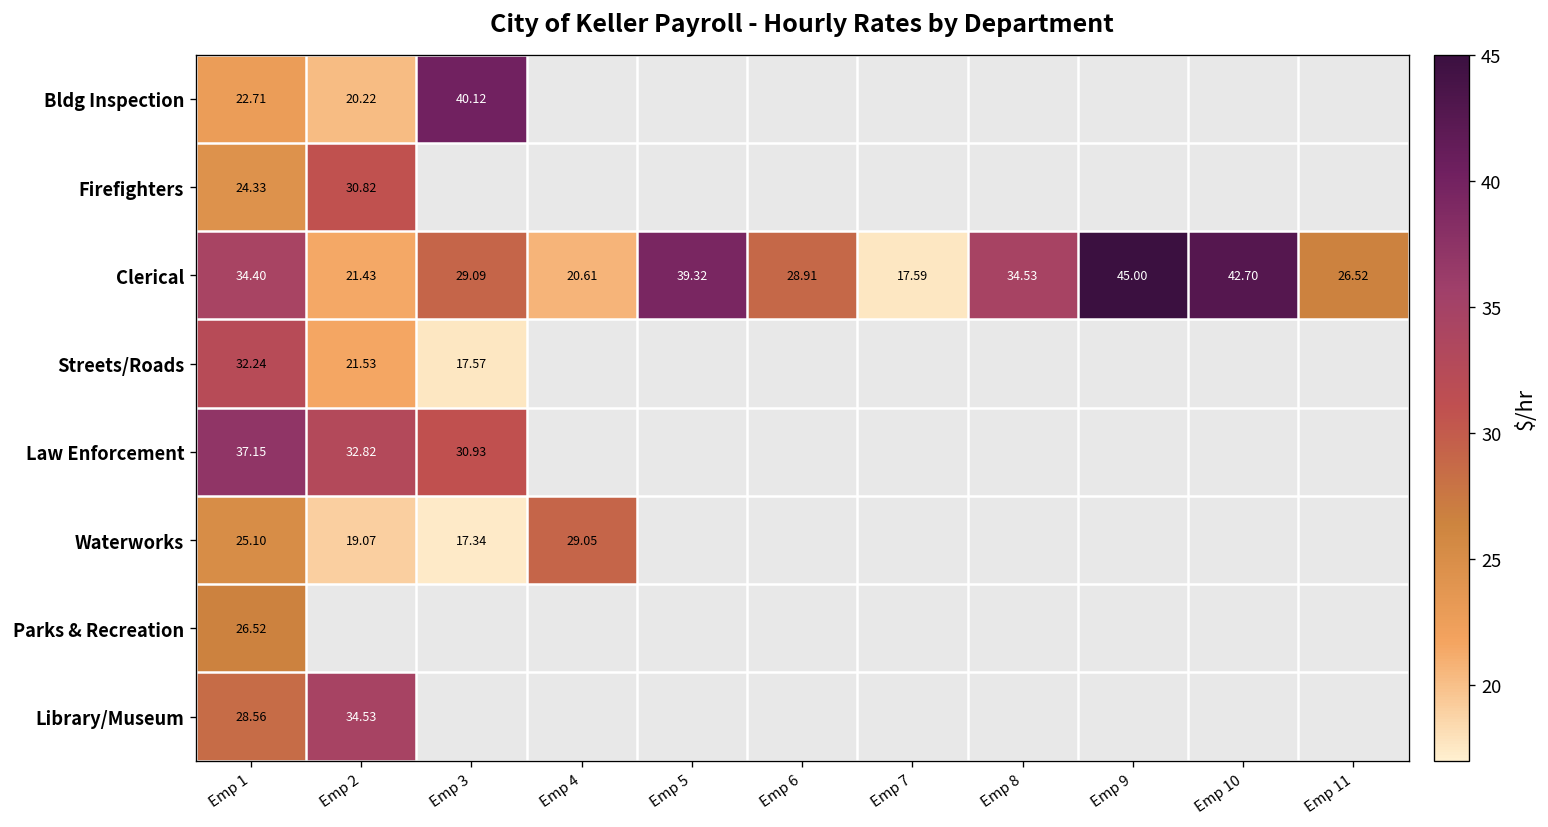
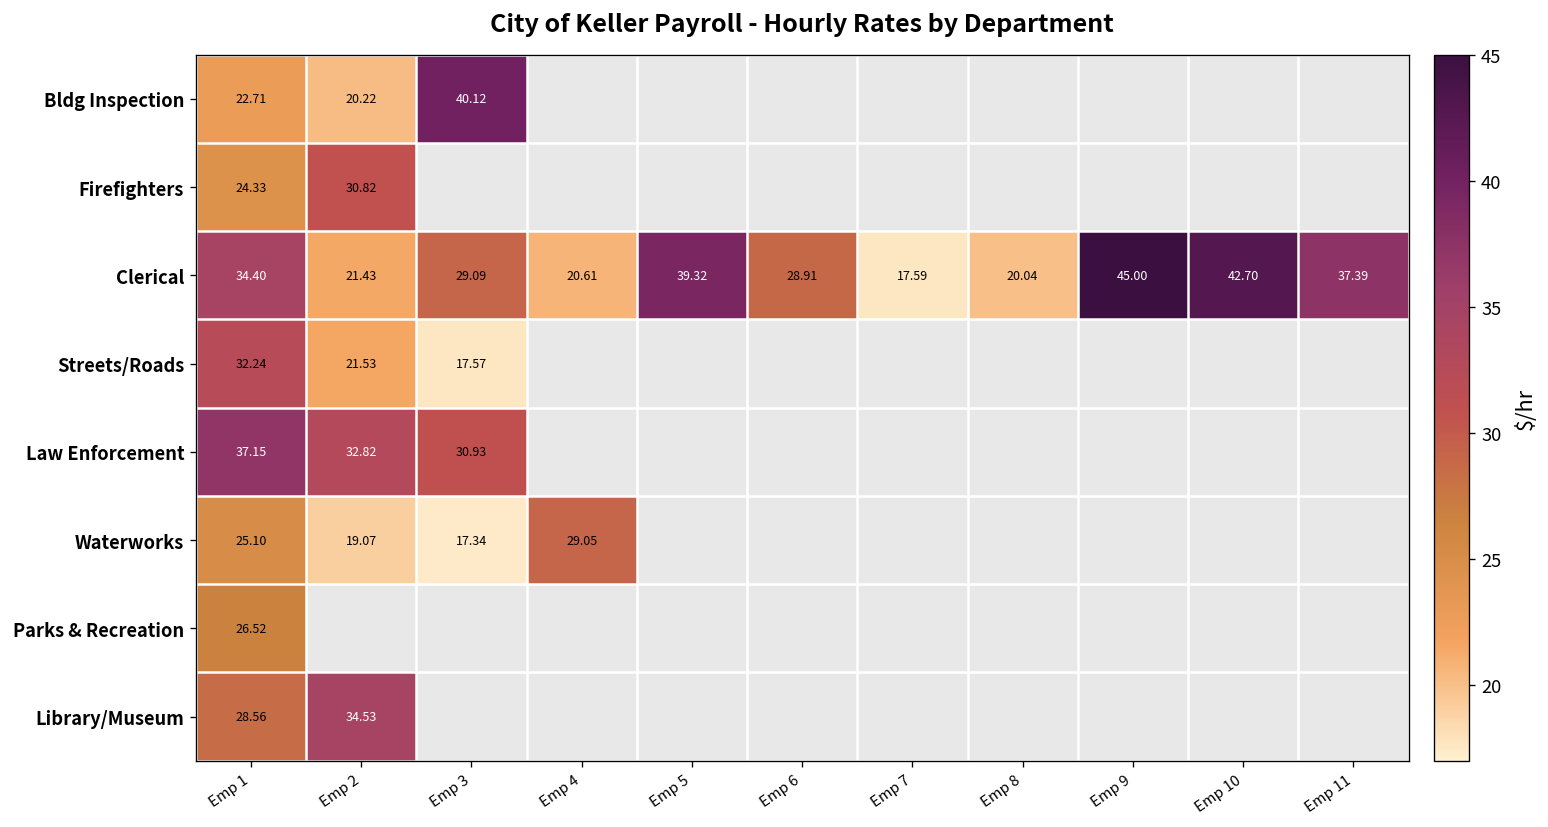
  {
    "Bldg Inspection": {
      "Emp 1": 22.71,
      "Emp 2": 20.22,
      "Emp 3": 40.12
    },
    "Firefighters": {
      "Emp 1": 24.33,
      "Emp 2": 30.82
    },
    "Clerical": {
      "Emp 1": 34.40,
      "Emp 2": 21.43,
      "Emp 3": 29.09,
      "Emp 4": 20.61,
      "Emp 5": 39.32,
      "Emp 6": 28.91,
      "Emp 7": 17.59,
-     "Emp 8": 34.53,
+     "Emp 8": 20.04,
      "Emp 9": 45.00,
      "Emp 10": 42.70,
-     "Emp 11": 26.52
+     "Emp 11": 37.39
    },
    "Streets/Roads": {
      "Emp 1": 32.24,
      "Emp 2": 21.53,
      "Emp 3": 17.57
    },
    "Law Enforcement": {
      "Emp 1": 37.15,
      "Emp 2": 32.82,
      "Emp 3": 30.93
    },
    "Waterworks": {
      "Emp 1": 25.10,
      "Emp 2": 19.07,
      "Emp 3": 17.34,
      "Emp 4": 29.05
    },
    "Parks & Recreation": {
      "Emp 1": 26.52
    },
    "Library/Museum": {
      "Emp 1": 28.56,
      "Emp 2": 34.53
    }
  }
